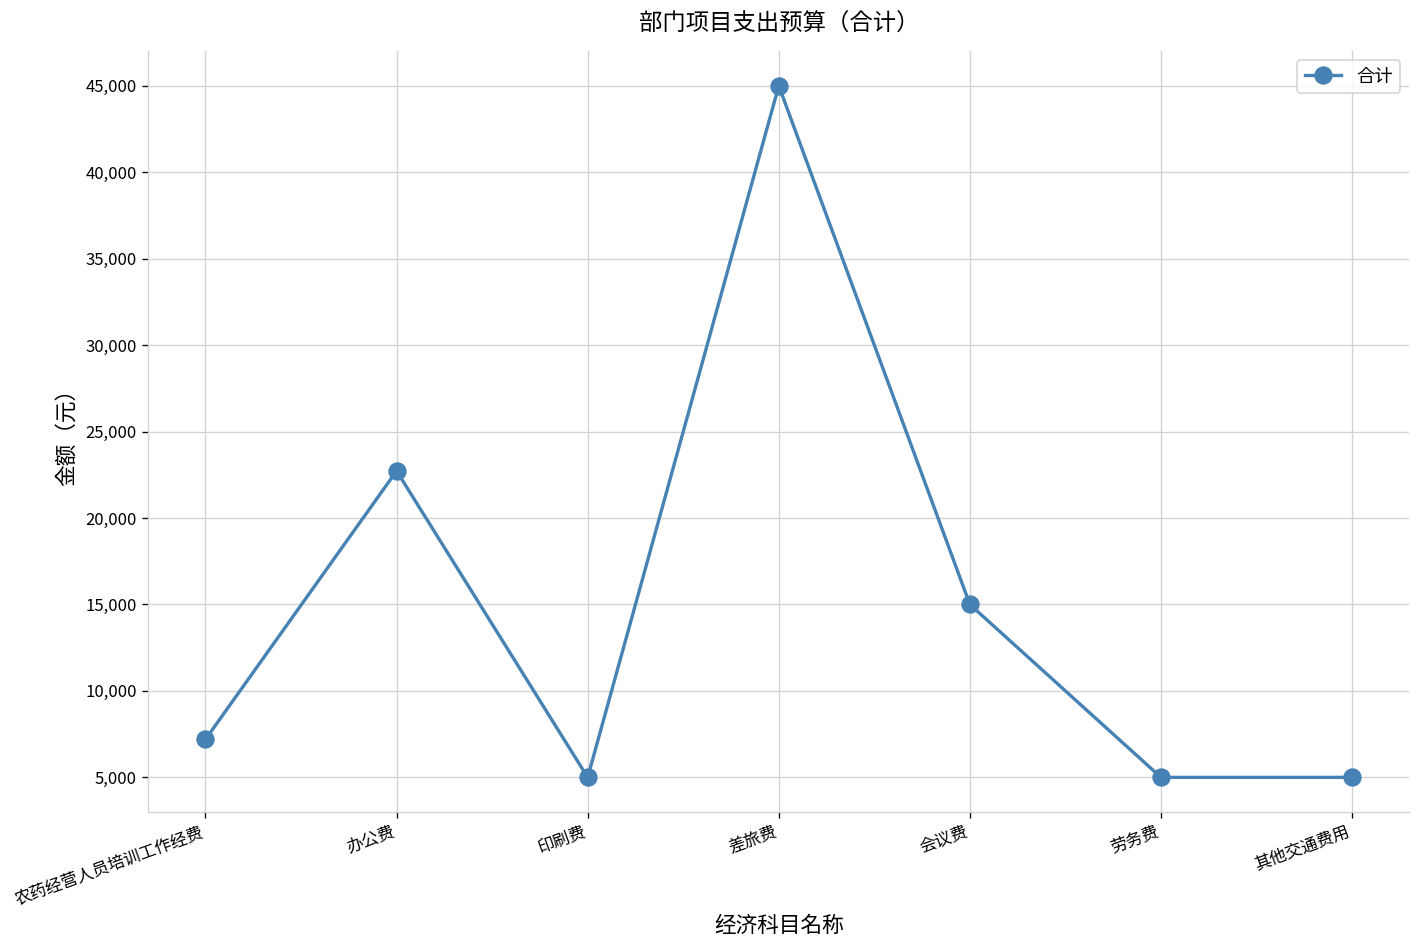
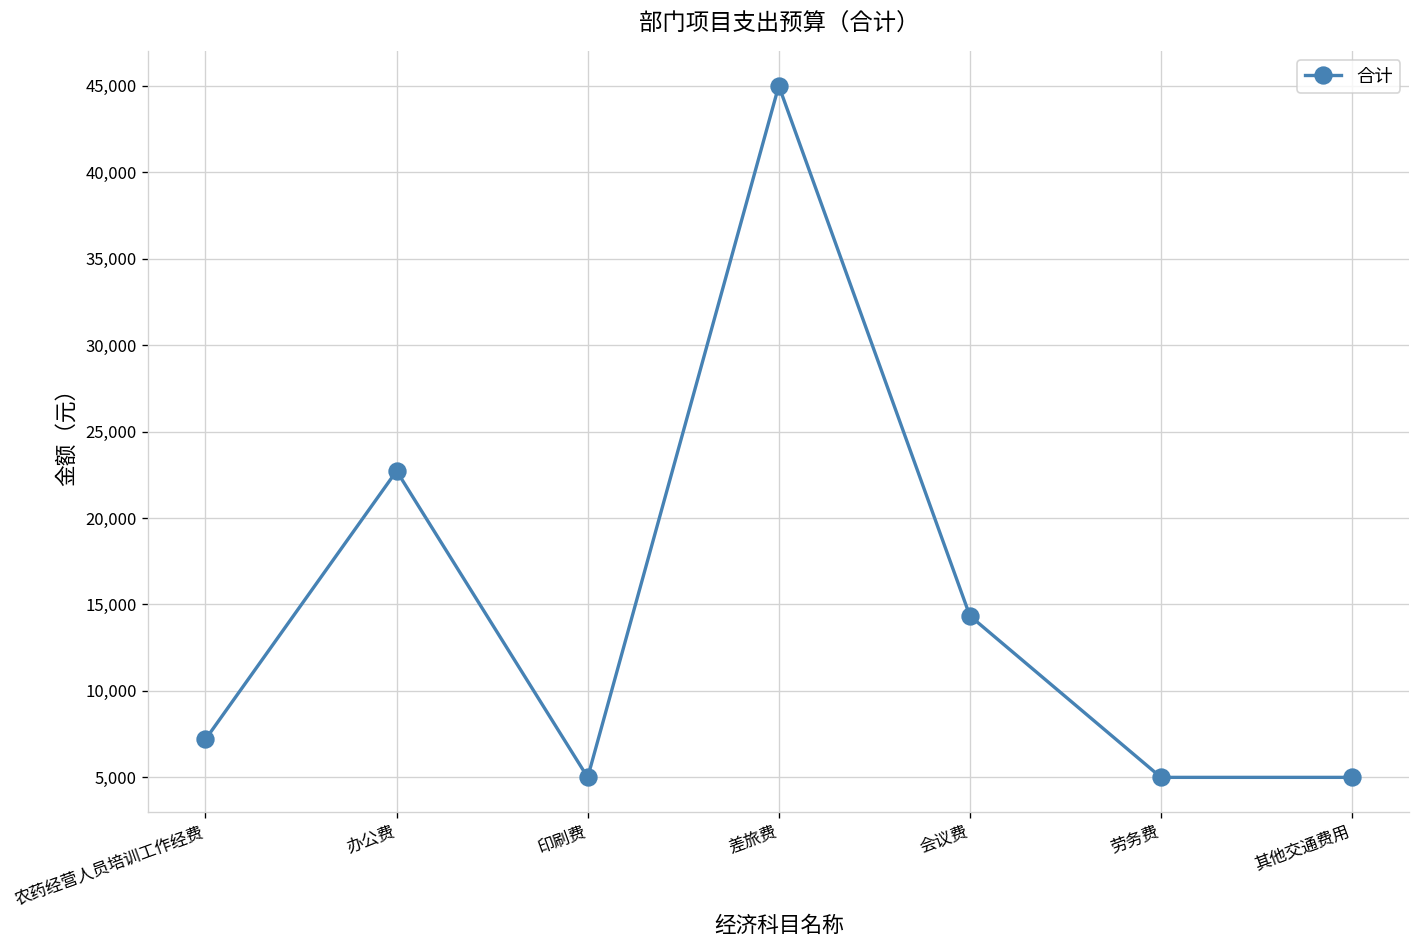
  {
    "农药经营人员培训工作经费": "7,200",
    "办公费": "22,700",
    "印刷费": "5,000",
    "差旅费": "45,000",
-   "会议费": "15,000",
+   "会议费": "14,300",
    "劳务费": "5,000",
    "其他交通费用": "5,000"
  }
